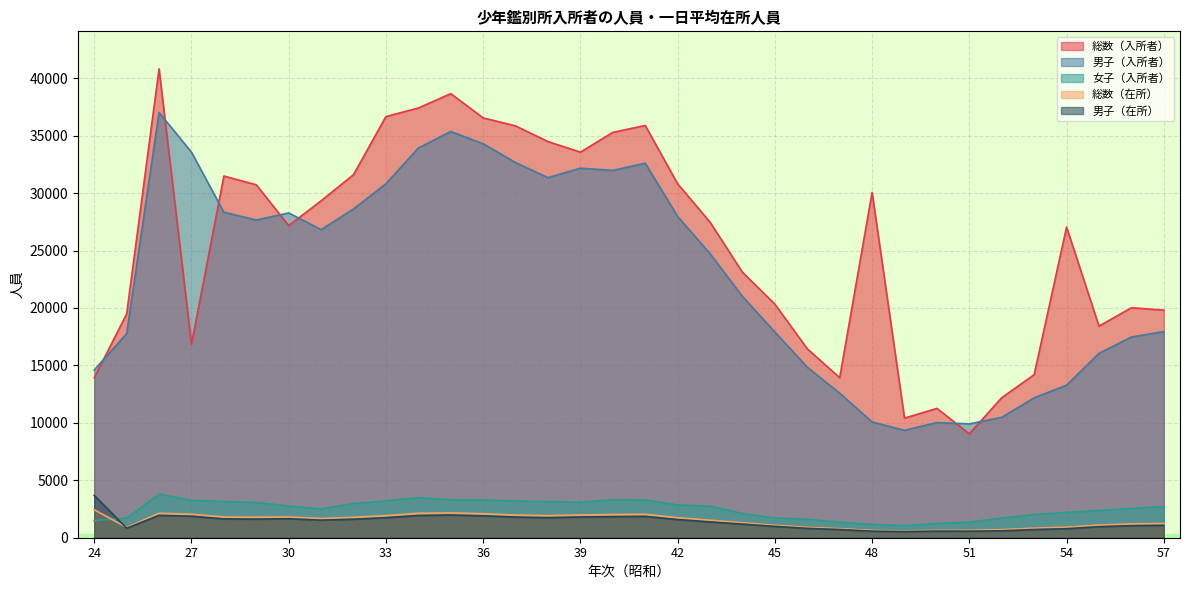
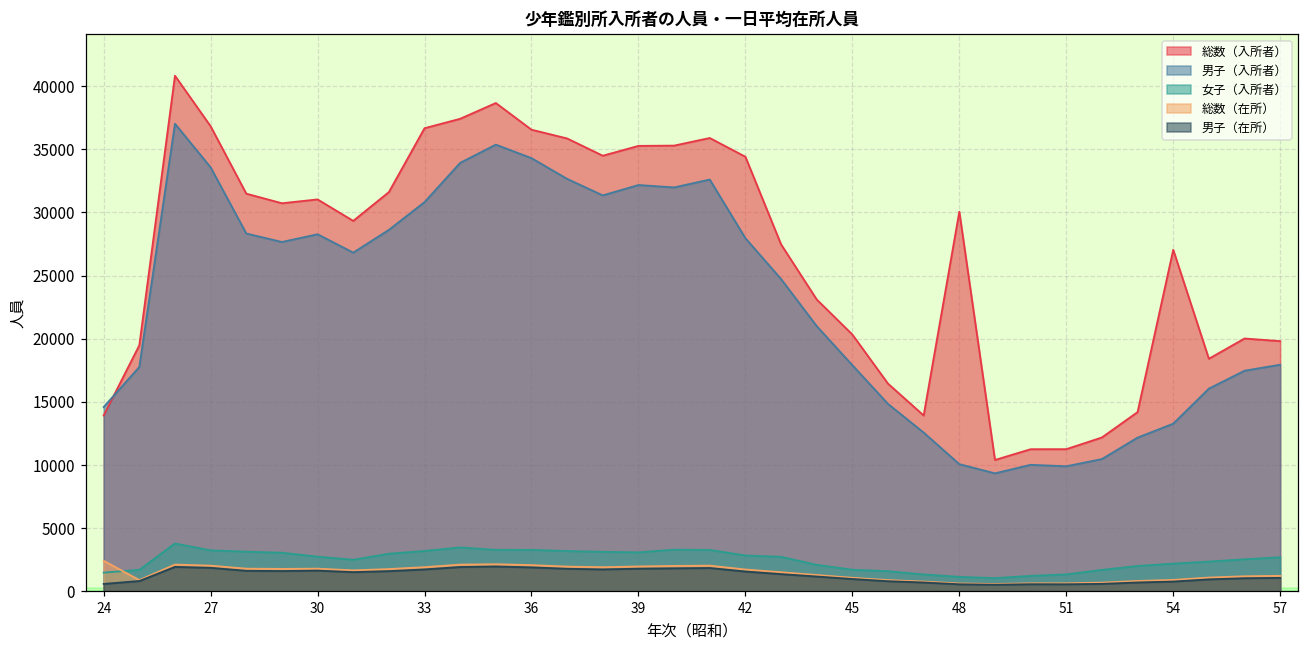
  {
    "総数（入所者）": {
      "24": 13900,
-     "27": 16800,
-     "30": 27200,
+     "27": 36800,
+     "30": 31000,
      "33": 36700,
      "36": 36500,
-     "39": 33600,
-     "42": 30800,
+     "39": 35300,
+     "42": 34400,
      "45": 20300,
      "48": 30100,
-     "51": 9000,
+     "51": 11300,
      "54": 27000,
      "57": 19800
    },
    "総数（在所）": {
      "24": 2400
    },
    "男子（在所）": {
-     "24": 3700
+     "24": 600
    }
  }
